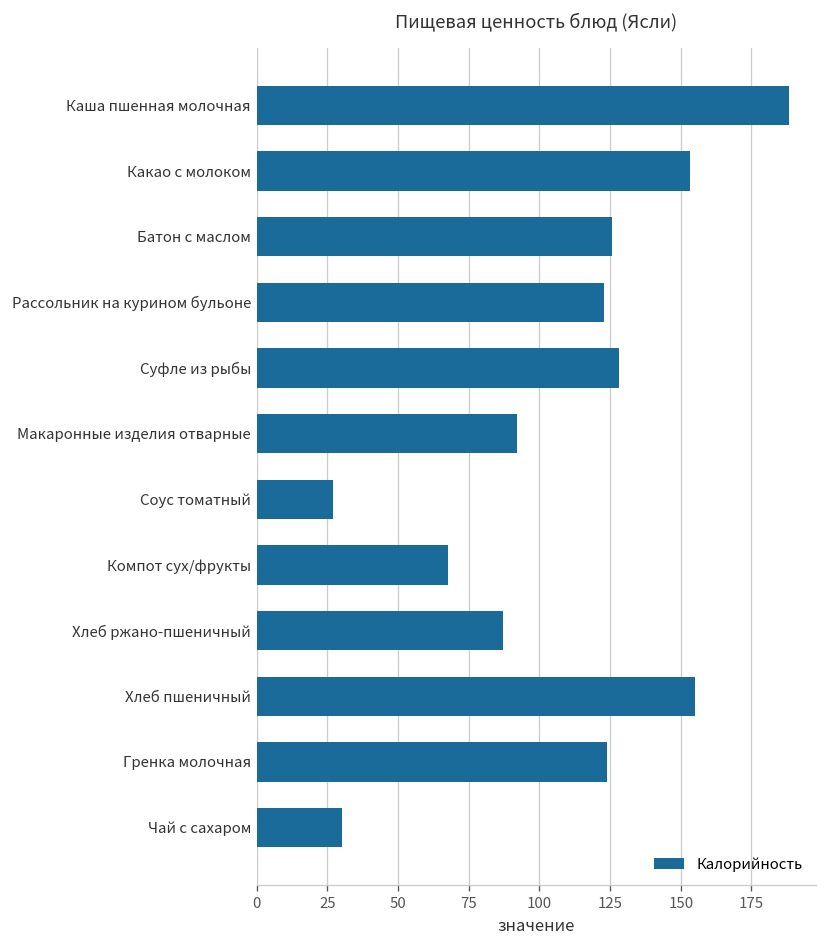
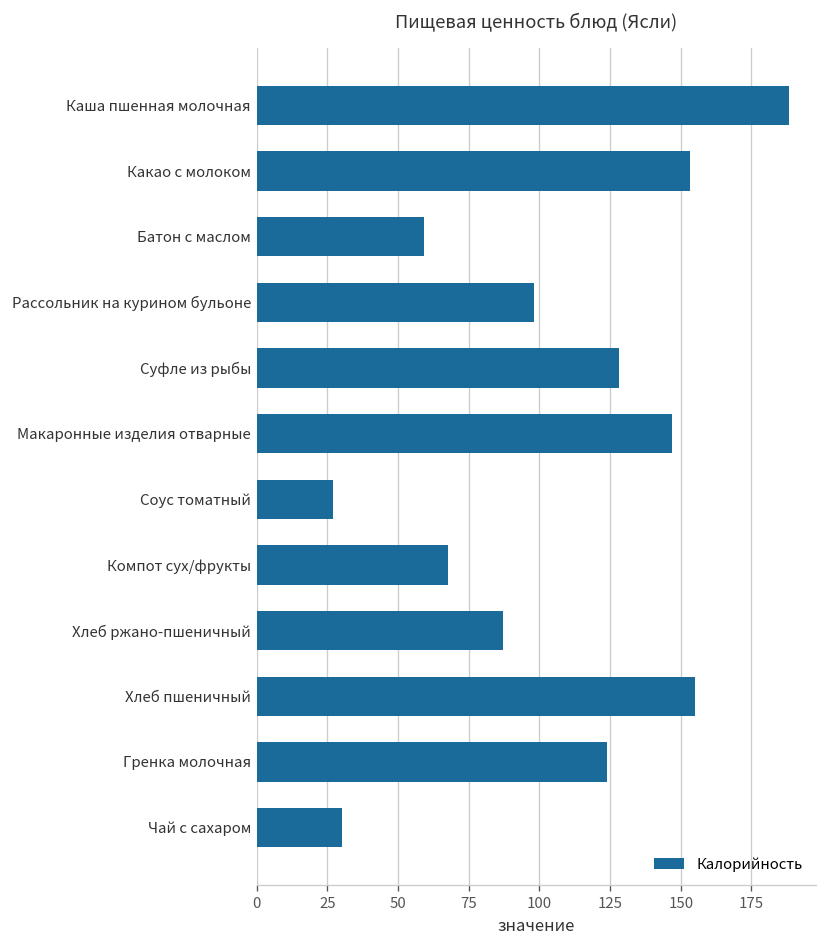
  {
    "Каша пшенная молочная": 188,
    "Какао с молоком": 153,
-   "Батон с маслом": 126,
-   "Рассольник на курином бульоне": 123,
+   "Батон с маслом": 59,
+   "Рассольник на курином бульоне": 98,
    "Суфле из рыбы": 128,
-   "Макаронные изделия отварные": 92,
+   "Макаронные изделия отварные": 147,
    "Соус томатный": 27,
    "Компот сух/фрукты": 68,
    "Хлеб ржано-пшеничный": 87,
    "Хлеб пшеничный": 155,
    "Гренка молочная": 124,
    "Чай с сахаром": 30
  }
